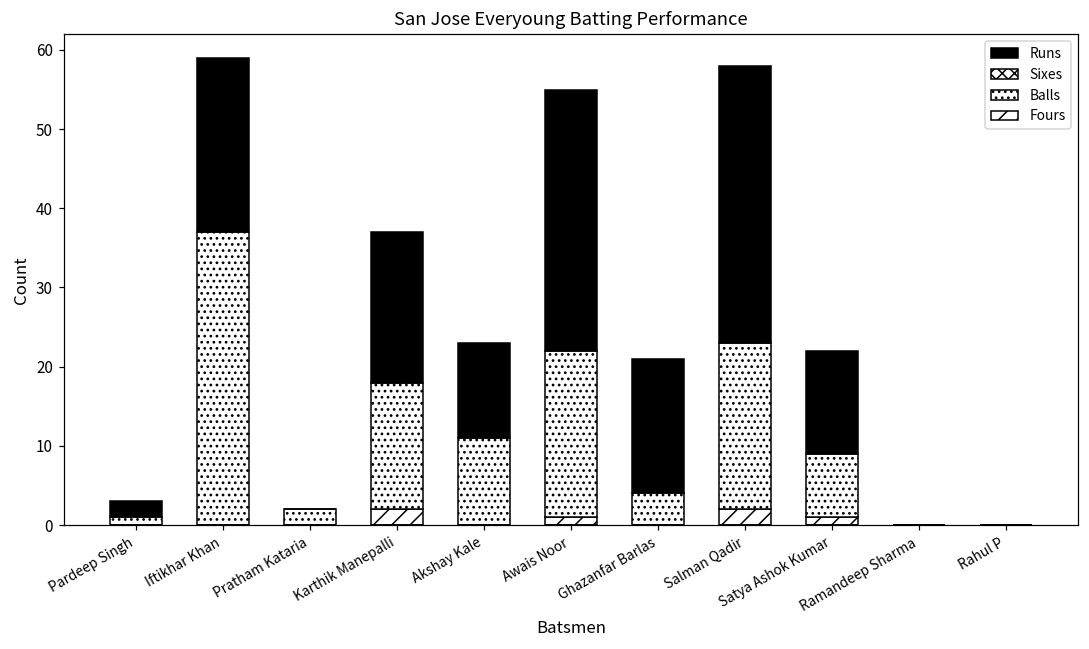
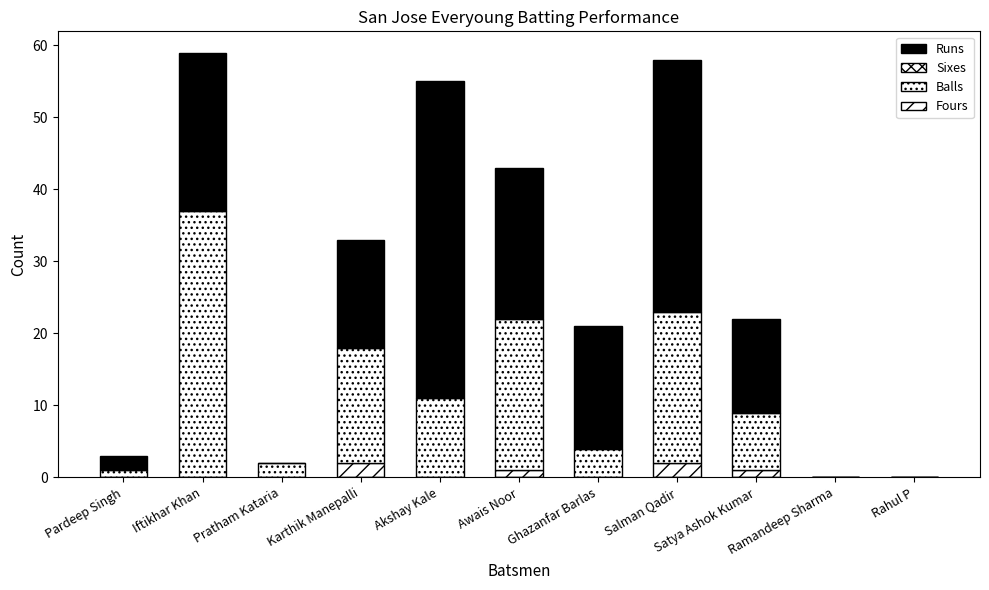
  {
    "Runs": {
      "Pardeep Singh": 2,
      "Iftikhar Khan": 22,
      "Pratham Kataria": 0,
-     "Karthik Manepalli": 19,
-     "Akshay Kale": 12,
-     "Awais Noor": 33,
+     "Karthik Manepalli": 15,
+     "Akshay Kale": 44,
+     "Awais Noor": 21,
      "Ghazanfar Barlas": 17,
      "Salman Qadir": 35,
      "Satya Ashok Kumar": 13,
      "Ramandeep Sharma": 0,
      "Rahul P": 0
    }
  }
